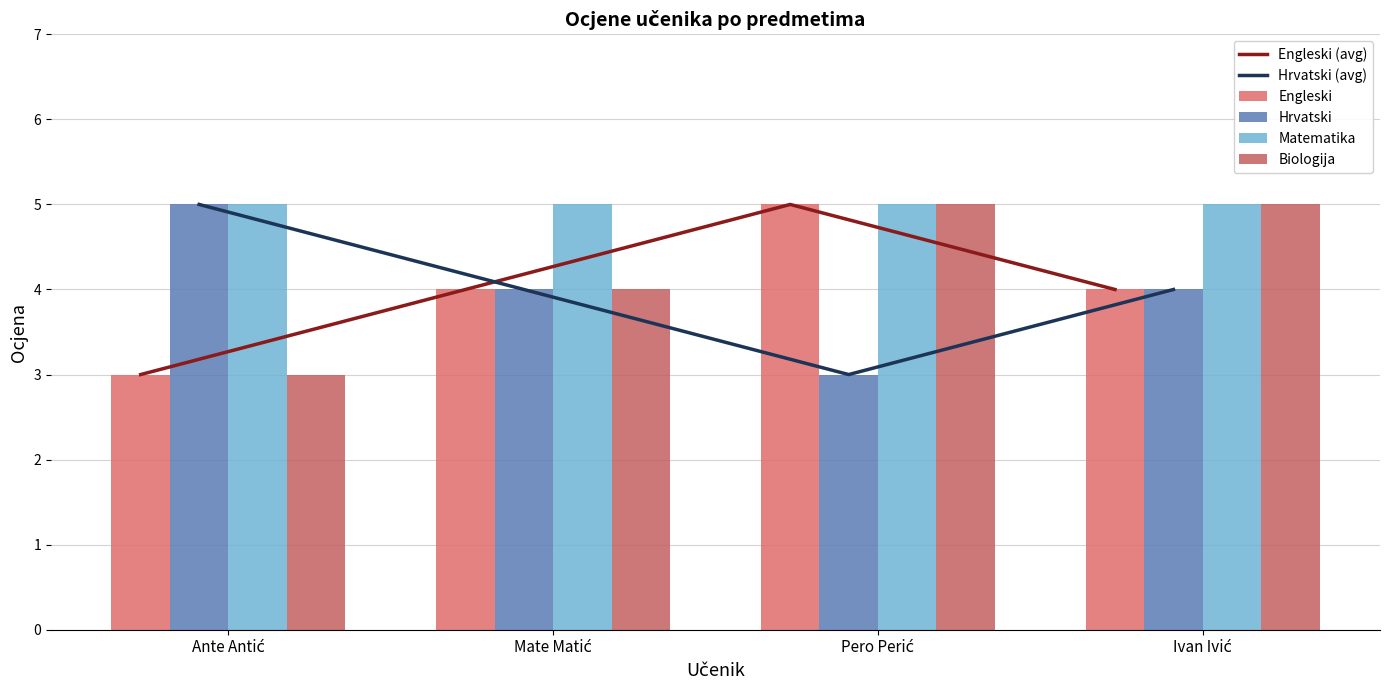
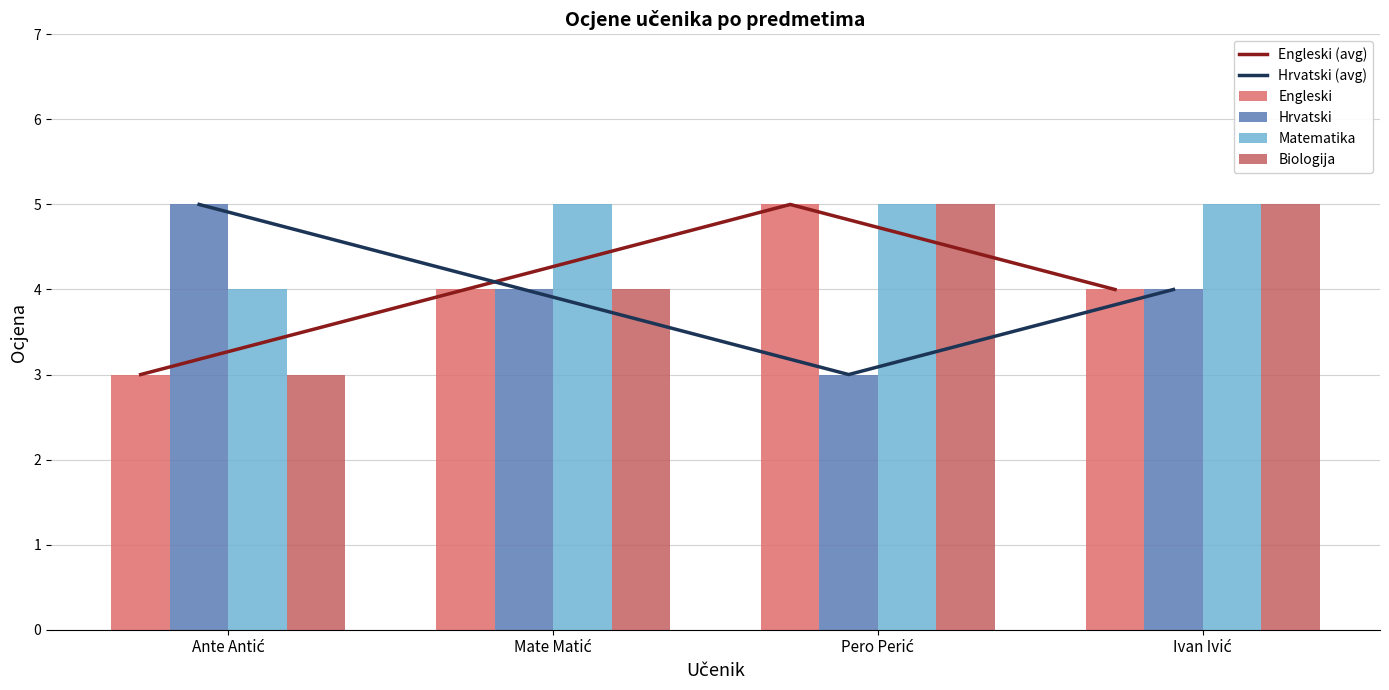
  {
    "Hrvatski": {
      "Ante Antić": 5,
      "Mate Matić": 4,
      "Pero Perić": 3,
      "Ivan Ivić": 4
    },
    "Matematika": {
-     "Ante Antić": 5,
+     "Ante Antić": 4,
      "Mate Matić": 5,
      "Pero Perić": 5,
      "Ivan Ivić": 5
    }
  }
